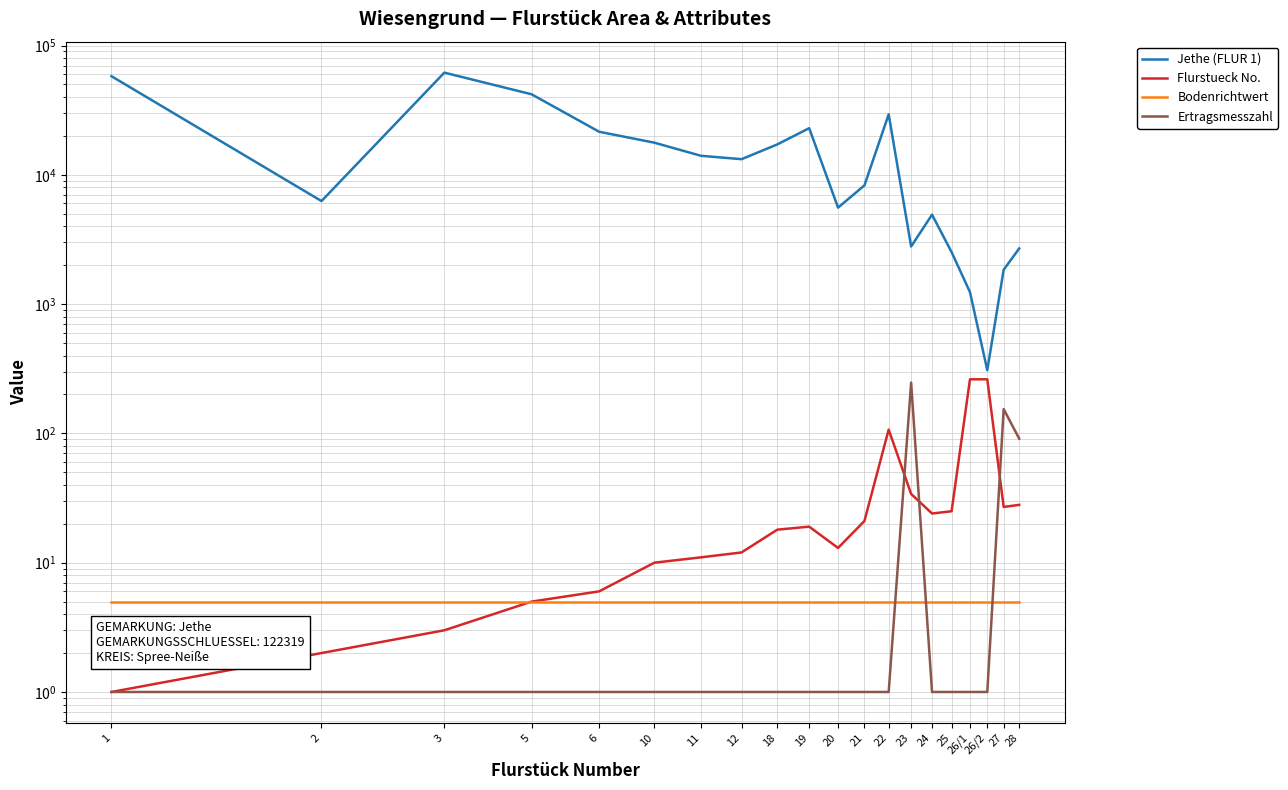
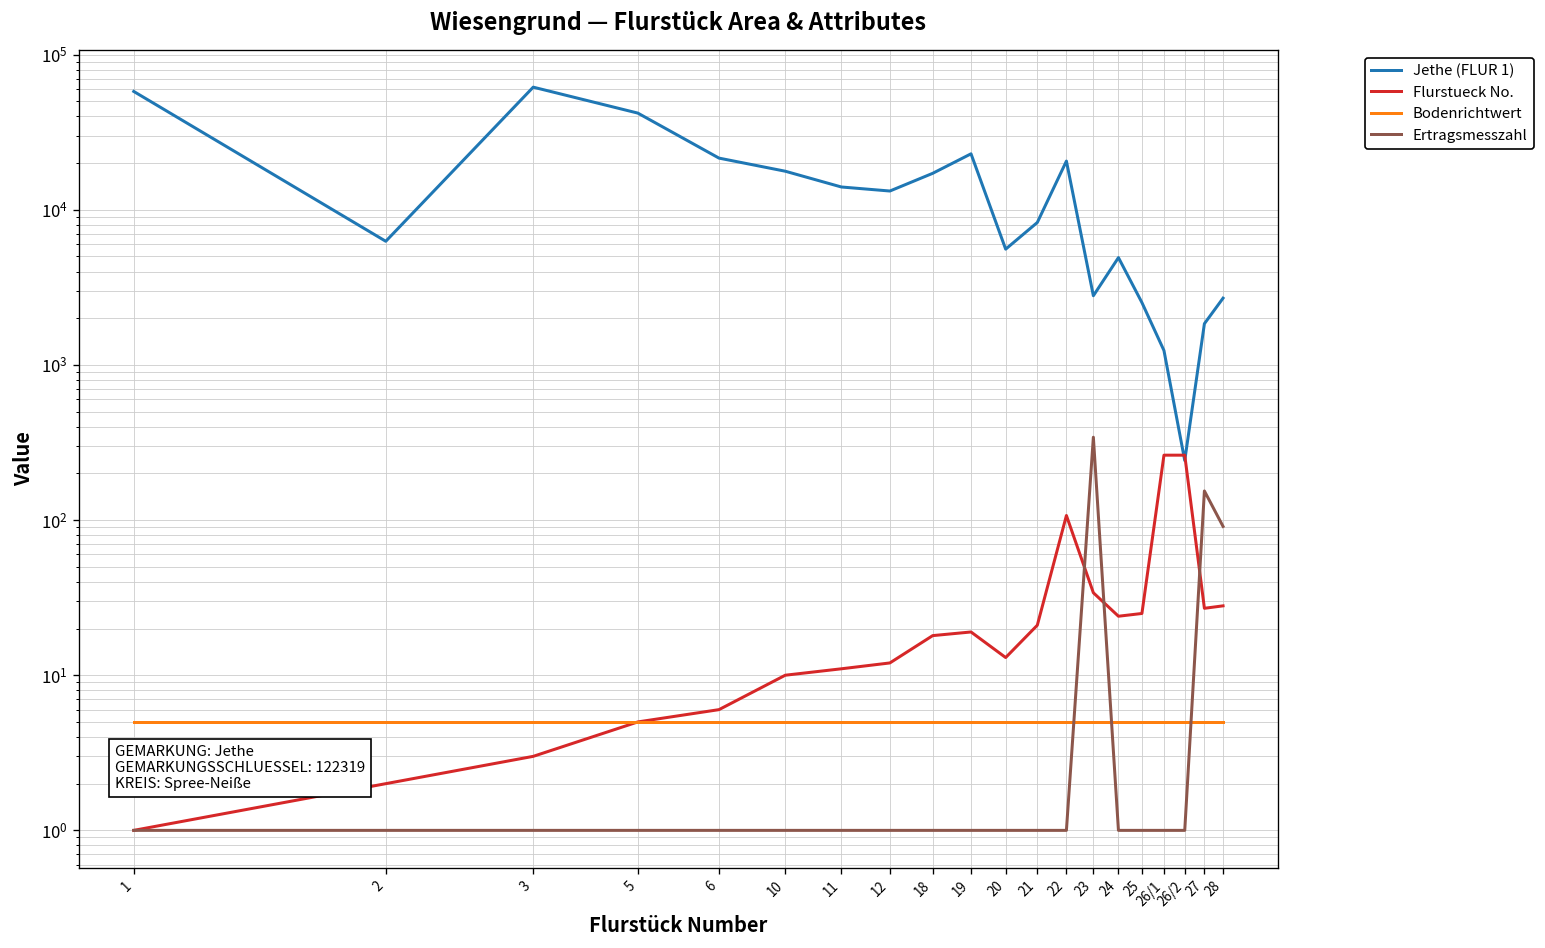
  {
    "Jethe (FLUR 1)": {
      "1": 60000,
      "2": 6000,
      "3": 60000,
      "5": 42000,
      "6": 22000,
      "10": 18000,
      "11": 14000,
      "12": 13000,
      "18": 17000,
      "19": 23000,
      "20": 5600,
      "21": 8000,
-     "22": 29000,
+     "22": 21000,
      "23": 2800,
      "24": 4900,
      "25": 2500,
      "26/1": 1200,
-     "26/2": 310,
+     "26/2": 240,
      "27": 1800,
      "28": 2700
    },
    "Flurstueck No.": {
      "3": 3,
      "6": 6,
      "10": 10,
      "11": 11,
      "12": 12,
      "18": 18,
      "19": 19,
      "20": 13,
      "21": 21,
      "22": 110,
      "23": 34,
      "24": 24,
      "25": 25,
      "26/1": 260,
      "26/2": 260,
      "27": 27,
      "28": 28
    },
    "Bodenrichtwert": {
      "1": 5,
      "2": 5,
      "3": 5,
      "6": 5,
      "10": 5,
      "11": 5,
      "12": 5,
      "18": 5,
      "19": 5,
      "20": 5,
      "21": 5,
      "22": 5,
      "23": 5,
      "24": 5,
      "25": 5,
      "26/1": 5,
      "26/2": 5,
      "27": 5,
      "28": 5
    },
    "Ertragsmesszahl": {
      "2": 1,
      "3": 1,
      "5": 1,
      "6": 1,
      "10": 1,
      "11": 1,
      "12": 1,
      "18": 1,
      "19": 1,
      "20": 1,
      "21": 1,
      "22": 1,
-     "23": 250,
+     "23": 340,
      "24": 1,
      "25": 1,
      "26/1": 1,
      "26/2": 1,
      "27": 150,
      "28": 90
    }
  }
